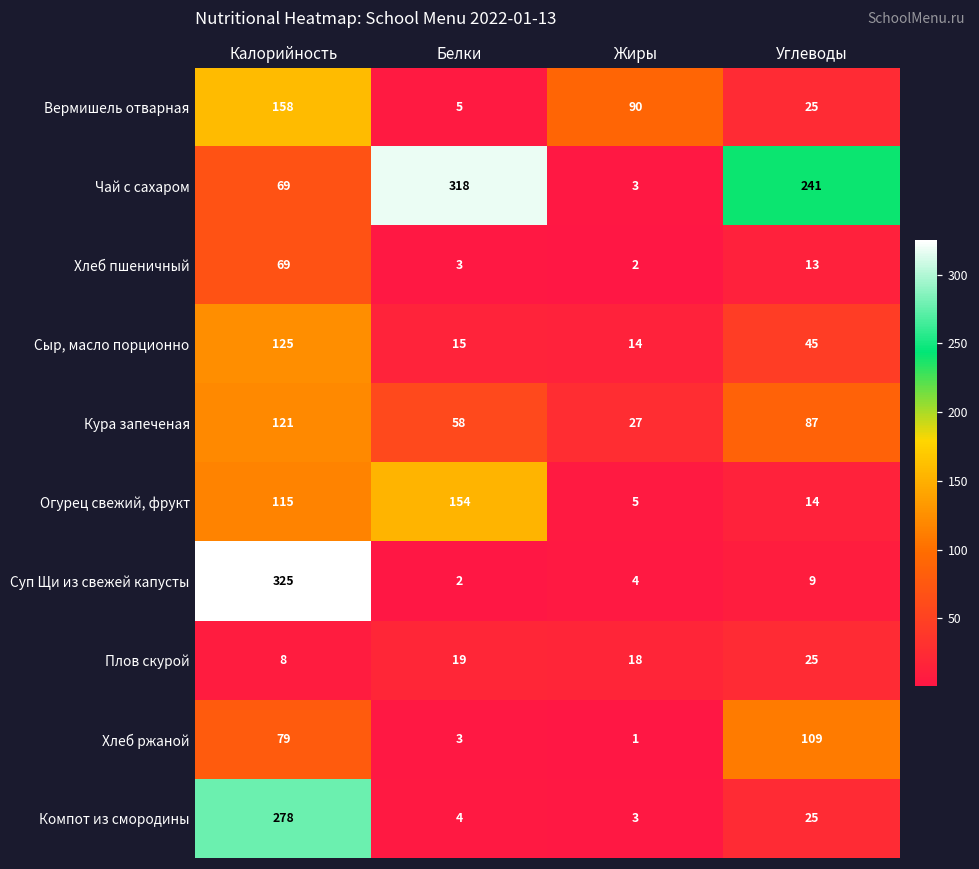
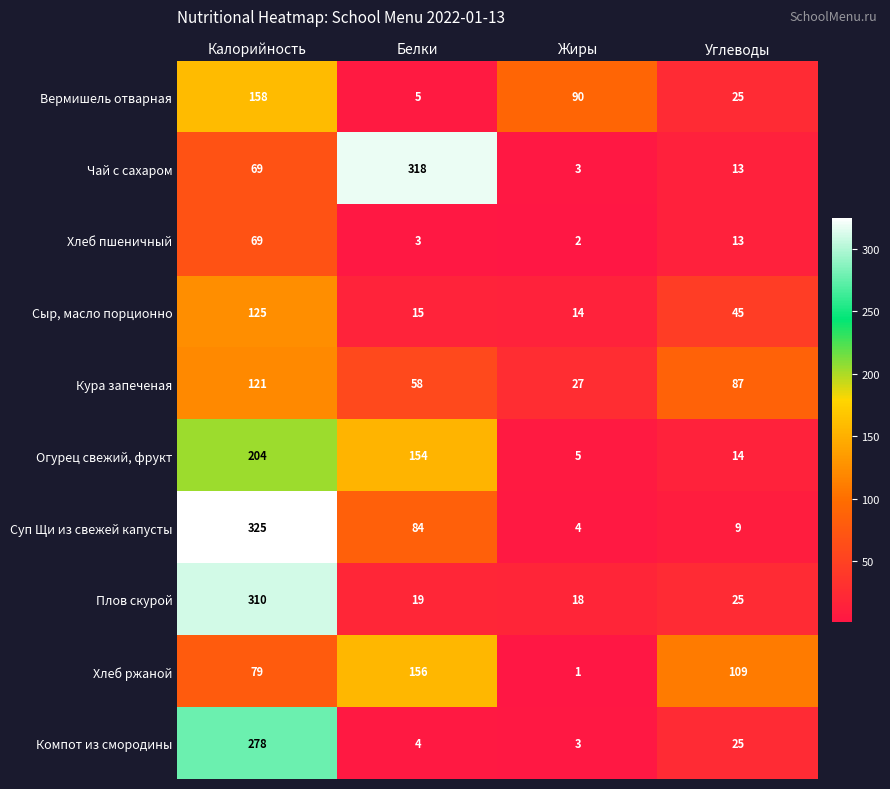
  {
    "Вермишель отварная": {
      "Калорийность": 158,
      "Белки": 5,
      "Жиры": 90,
      "Углеводы": 25
    },
    "Чай с сахаром": {
      "Калорийность": 69,
      "Белки": 318,
      "Жиры": 3,
-     "Углеводы": 241
+     "Углеводы": 13
    },
    "Хлеб пшеничный": {
      "Калорийность": 69,
      "Белки": 3,
      "Жиры": 2,
      "Углеводы": 13
    },
    "Сыр, масло порционно": {
      "Калорийность": 125,
      "Белки": 15,
      "Жиры": 14,
      "Углеводы": 45
    },
    "Кура запеченая": {
      "Калорийность": 121,
      "Белки": 58,
      "Жиры": 27,
      "Углеводы": 87
    },
    "Огурец свежий, фрукт": {
-     "Калорийность": 115,
+     "Калорийность": 204,
      "Белки": 154,
      "Жиры": 5,
      "Углеводы": 14
    },
    "Суп Щи из свежей капусты": {
      "Калорийность": 325,
-     "Белки": 2,
+     "Белки": 84,
      "Жиры": 4,
      "Углеводы": 9
    },
    "Плов скурой": {
-     "Калорийность": 8,
+     "Калорийность": 310,
      "Белки": 19,
      "Жиры": 18,
      "Углеводы": 25
    },
    "Хлеб ржаной": {
      "Калорийность": 79,
-     "Белки": 3,
+     "Белки": 156,
      "Жиры": 1,
      "Углеводы": 109
    },
    "Компот из смородины": {
      "Калорийность": 278,
      "Белки": 4,
      "Жиры": 3,
      "Углеводы": 25
    }
  }
